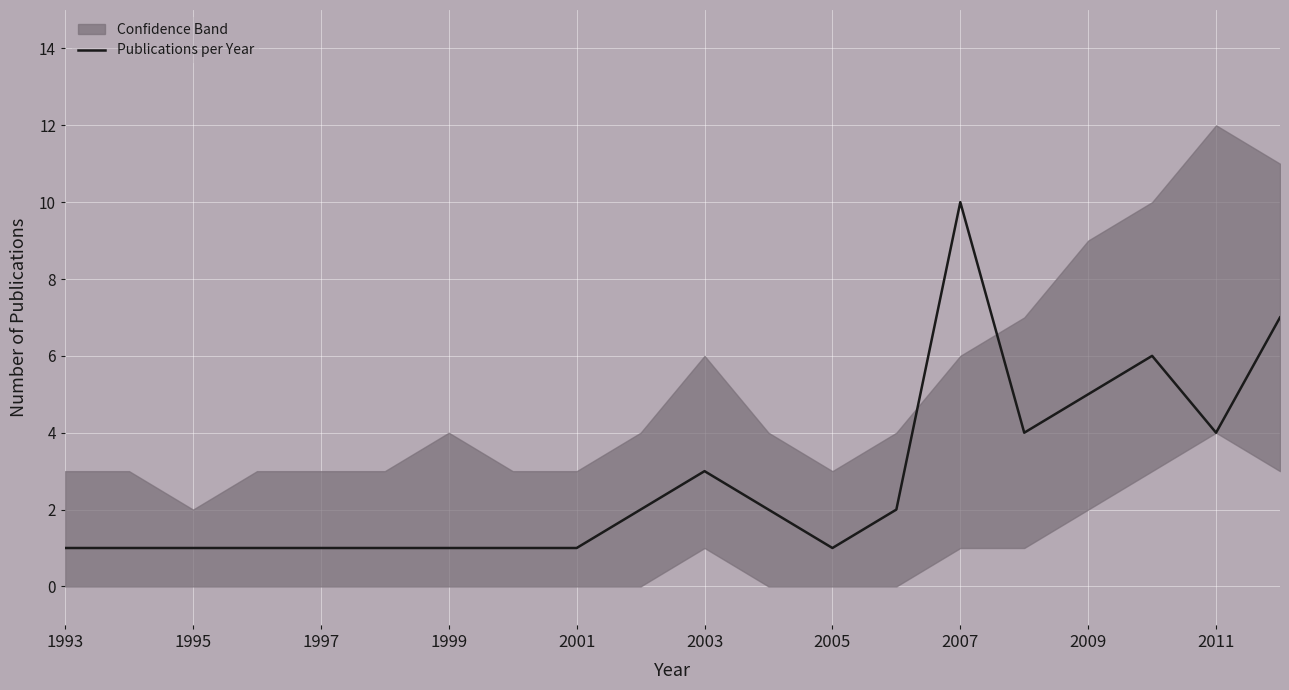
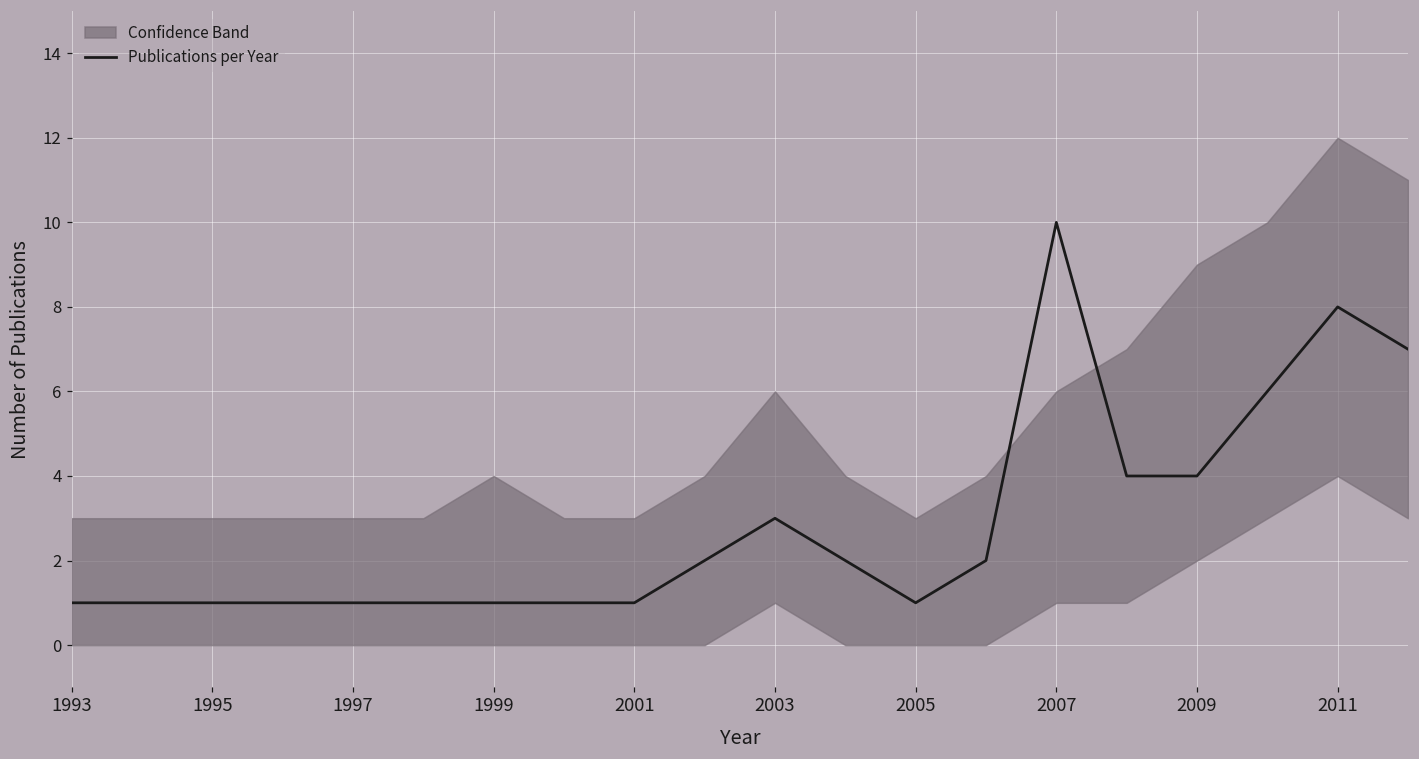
  {
    "Publications per Year": {
      "1993": 1,
      "1995": 1,
      "1997": 1,
      "1999": 1,
      "2001": 1,
      "2003": 3,
      "2005": 1,
      "2007": 10,
-     "2009": 5,
-     "2011": 4
+     "2009": 4,
+     "2011": 8
    },
    "Confidence Band": {
-     "1995": 2
+     "1995": 3
    }
  }
